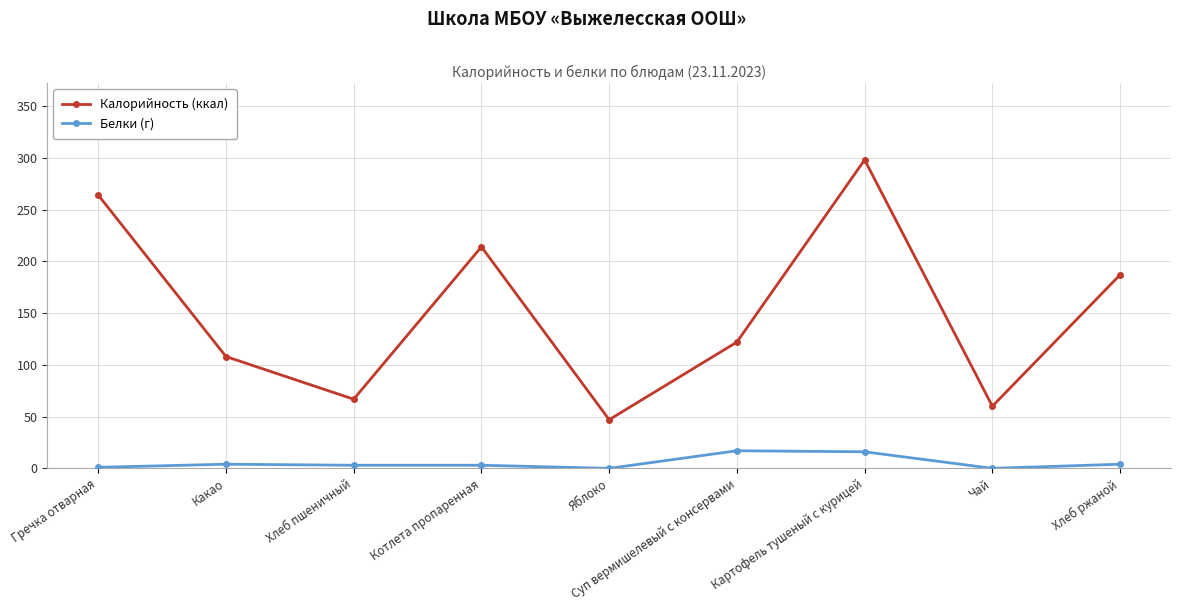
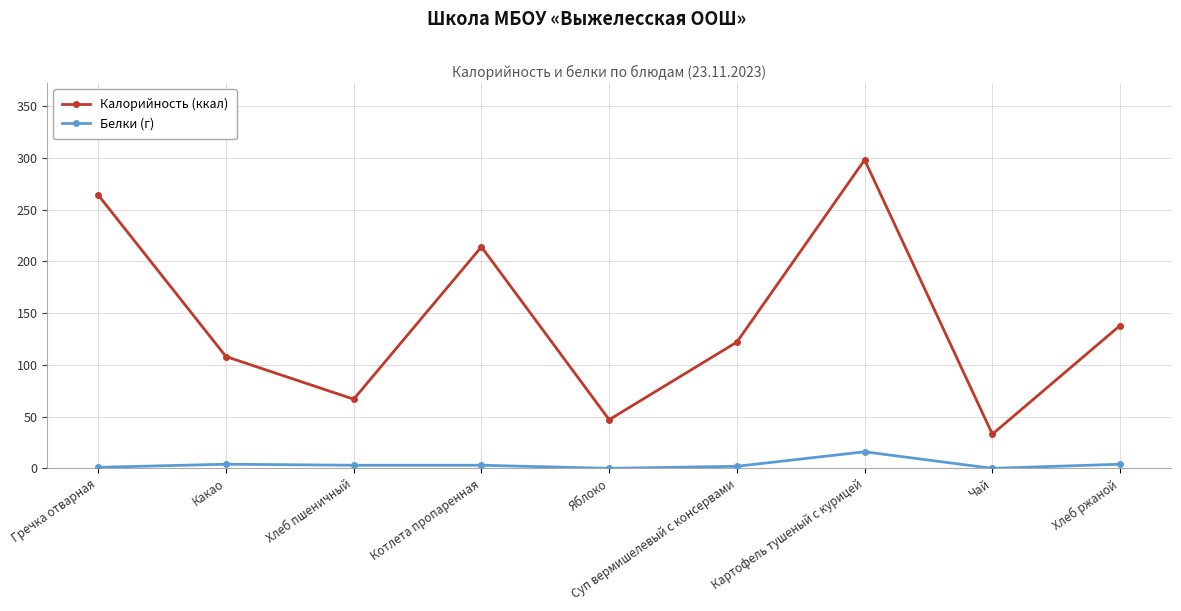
  {
    "Калорийность (ккал)": {
      "Гречка отварная": 264,
      "Какао": 108,
      "Хлеб пшеничный": 67,
      "Котлета пропаренная": 214,
      "Яблоко": 47,
      "Суп вермишелевый с консервами": 122,
      "Картофель тушеный с курицей": 298,
-     "Чай": 60,
-     "Хлеб ржаной": 187
+     "Чай": 33,
+     "Хлеб ржаной": 138
    },
    "Белки (г)": {
      "Гречка отварная": 1,
      "Какао": 4,
      "Хлеб пшеничный": 3,
      "Котлета пропаренная": 3,
      "Яблоко": 0,
-     "Суп вермишелевый с консервами": 17,
+     "Суп вермишелевый с консервами": 2,
      "Картофель тушеный с курицей": 16,
      "Чай": 0,
      "Хлеб ржаной": 4
    }
  }
